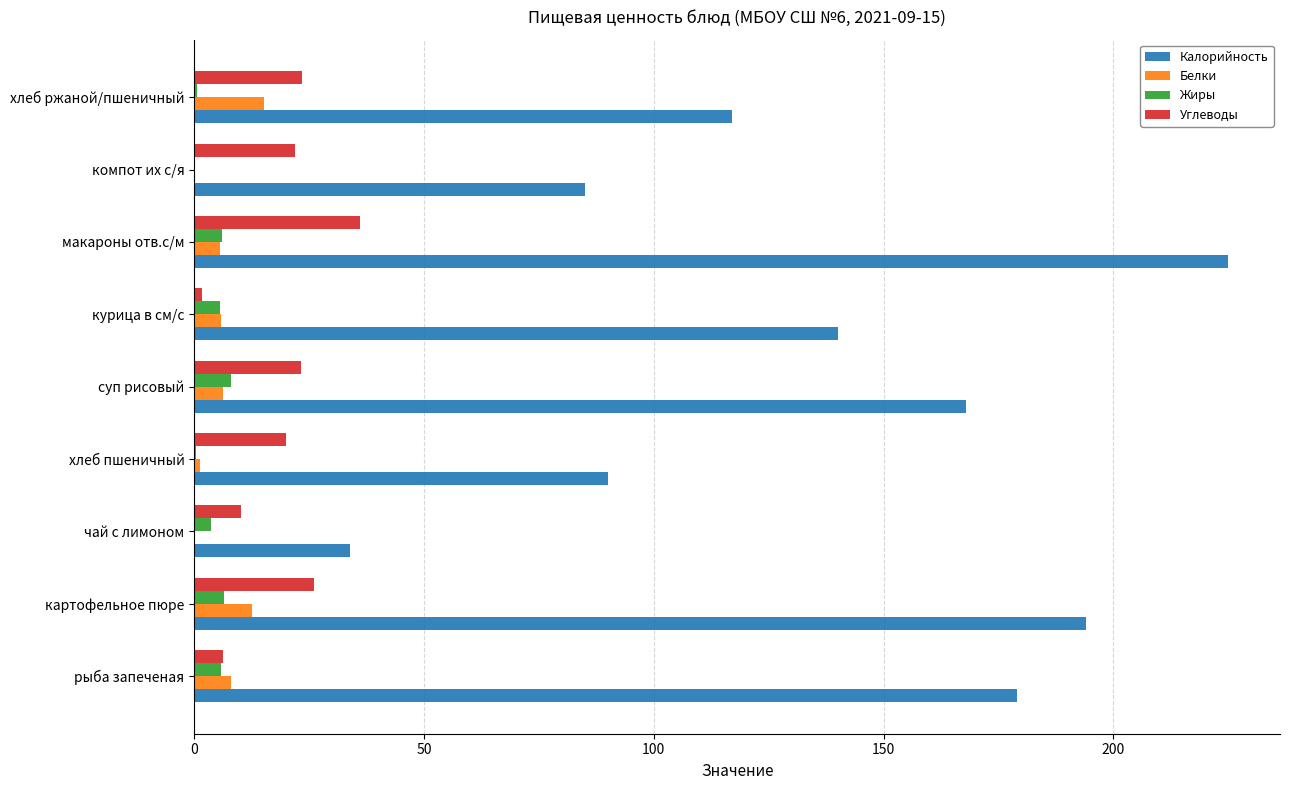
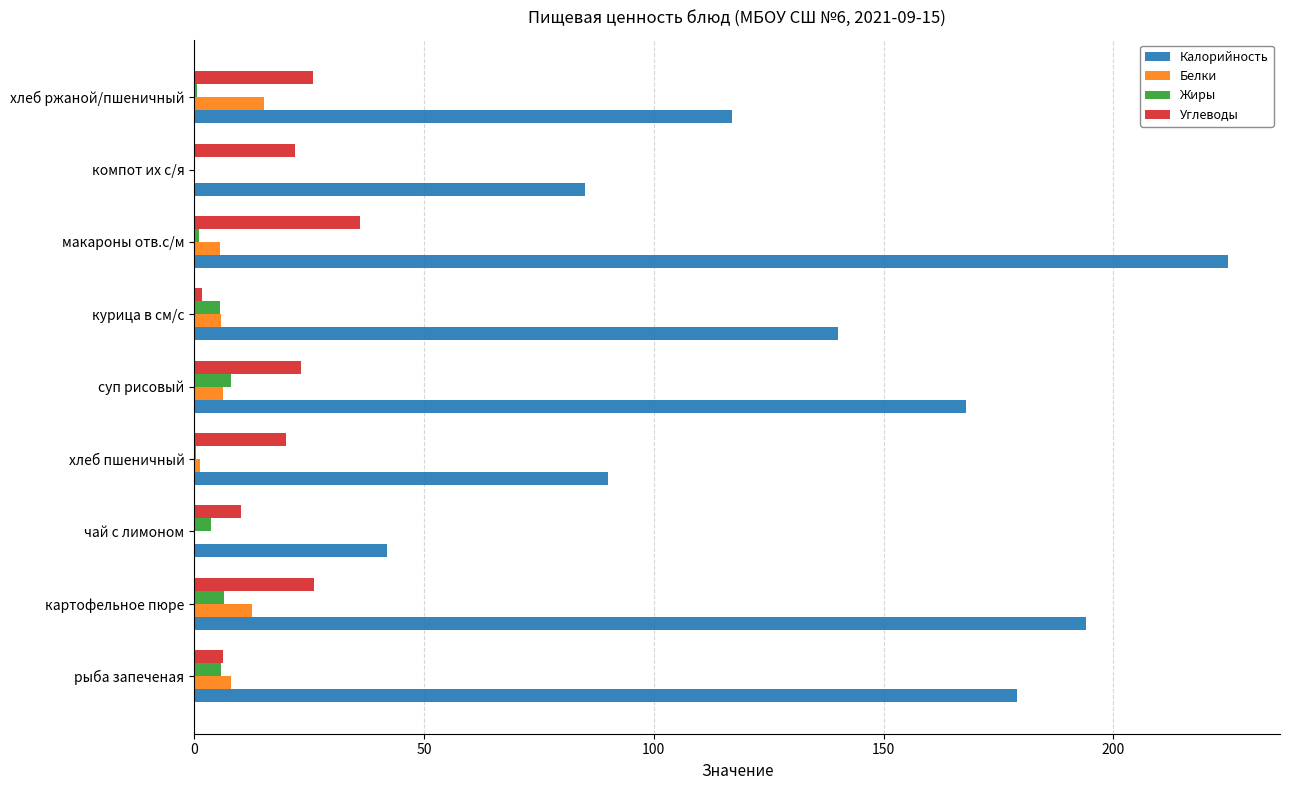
  {
    "Калорийность": {
      "хлеб ржаной/пшеничный": 117,
      "компот их с/я": 85,
      "макароны отв.с/м": 225,
      "курица в см/с": 140,
      "суп рисовый": 168,
      "хлеб пшеничный": 90,
-     "чай с лимоном": 34,
+     "чай с лимоном": 42,
      "картофельное пюре": 194,
      "рыба запеченая": 179
    },
    "Белки": {
      "хлеб ржаной/пшеничный": 15,
      "макароны отв.с/м": 6,
      "курица в см/с": 6,
      "суп рисовый": 6,
      "хлеб пшеничный": 1,
      "картофельное пюре": 13,
      "рыба запеченая": 8
    },
    "Жиры": {
-     "макароны отв.с/м": 6,
+     "макароны отв.с/м": 1,
      "курица в см/с": 6,
      "суп рисовый": 8,
      "чай с лимоном": 4,
      "картофельное пюре": 6,
      "рыба запеченая": 6
    },
    "Углеводы": {
-     "хлеб ржаной/пшеничный": 24,
+     "хлеб ржаной/пшеничный": 26,
      "компот их с/я": 22,
      "макароны отв.с/м": 36,
      "курица в см/с": 2,
      "суп рисовый": 23,
      "хлеб пшеничный": 20,
      "чай с лимоном": 10,
      "картофельное пюре": 26,
      "рыба запеченая": 6
    }
  }
